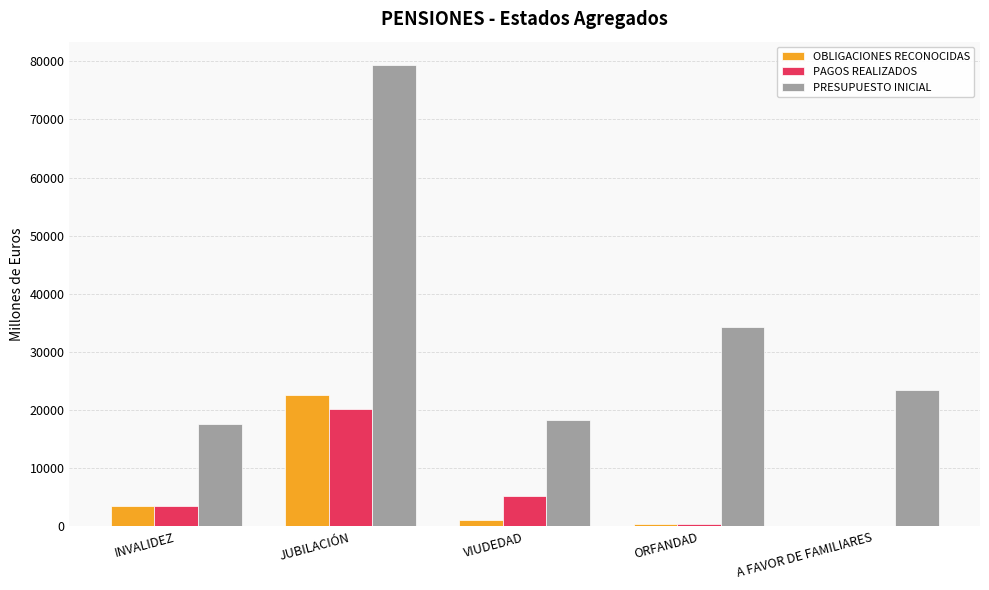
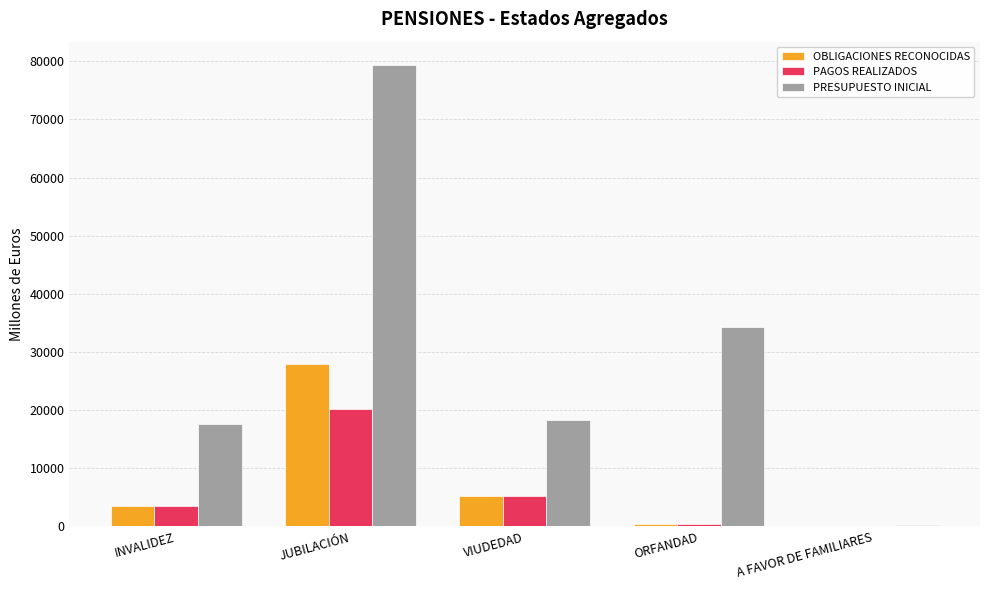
  {
    "OBLIGACIONES RECONOCIDAS": {
      "INVALIDEZ": 3000,
-     "JUBILACIÓN": 23000,
-     "VIUDEDAD": 1000,
+     "JUBILACIÓN": 28000,
+     "VIUDEDAD": 5000,
      "ORFANDAD": 0
    },
    "PAGOS REALIZADOS": {
      "INVALIDEZ": 3000,
      "JUBILACIÓN": 20000,
      "VIUDEDAD": 5000,
      "ORFANDAD": 0
    },
    "PRESUPUESTO INICIAL": {
      "INVALIDEZ": 18000,
      "JUBILACIÓN": 79000,
      "VIUDEDAD": 18000,
      "ORFANDAD": 34000,
-     "A FAVOR DE FAMILIARES": 23000
+     "A FAVOR DE FAMILIARES": 0
    }
  }
